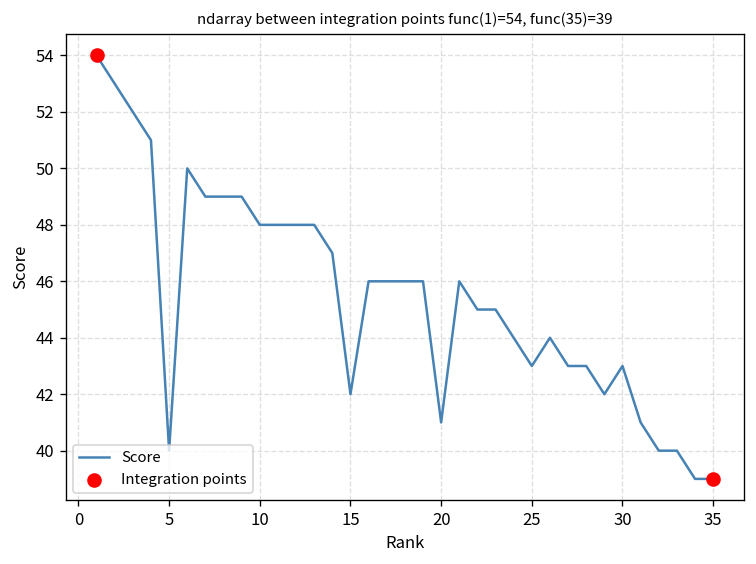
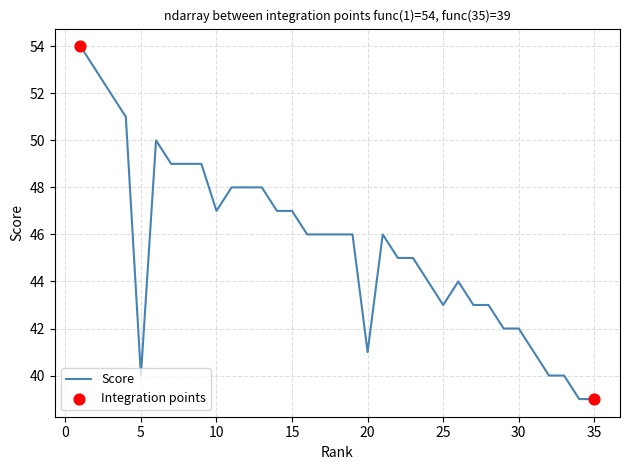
  {
    "Score": {
-     "10": 48,
-     "15": 42,
+     "10": 47,
+     "15": 47,
      "20": 41,
      "25": 43,
-     "30": 43
+     "30": 42
    }
  }
